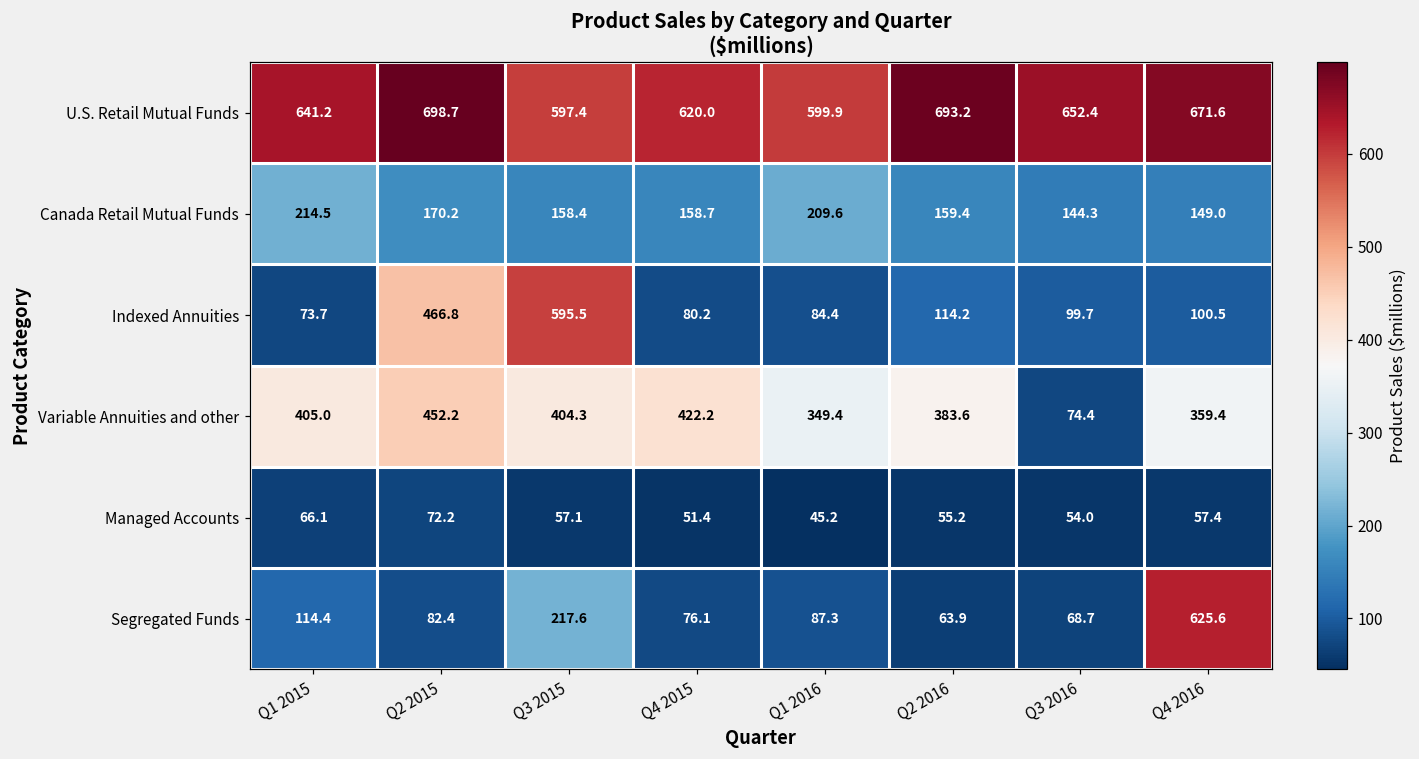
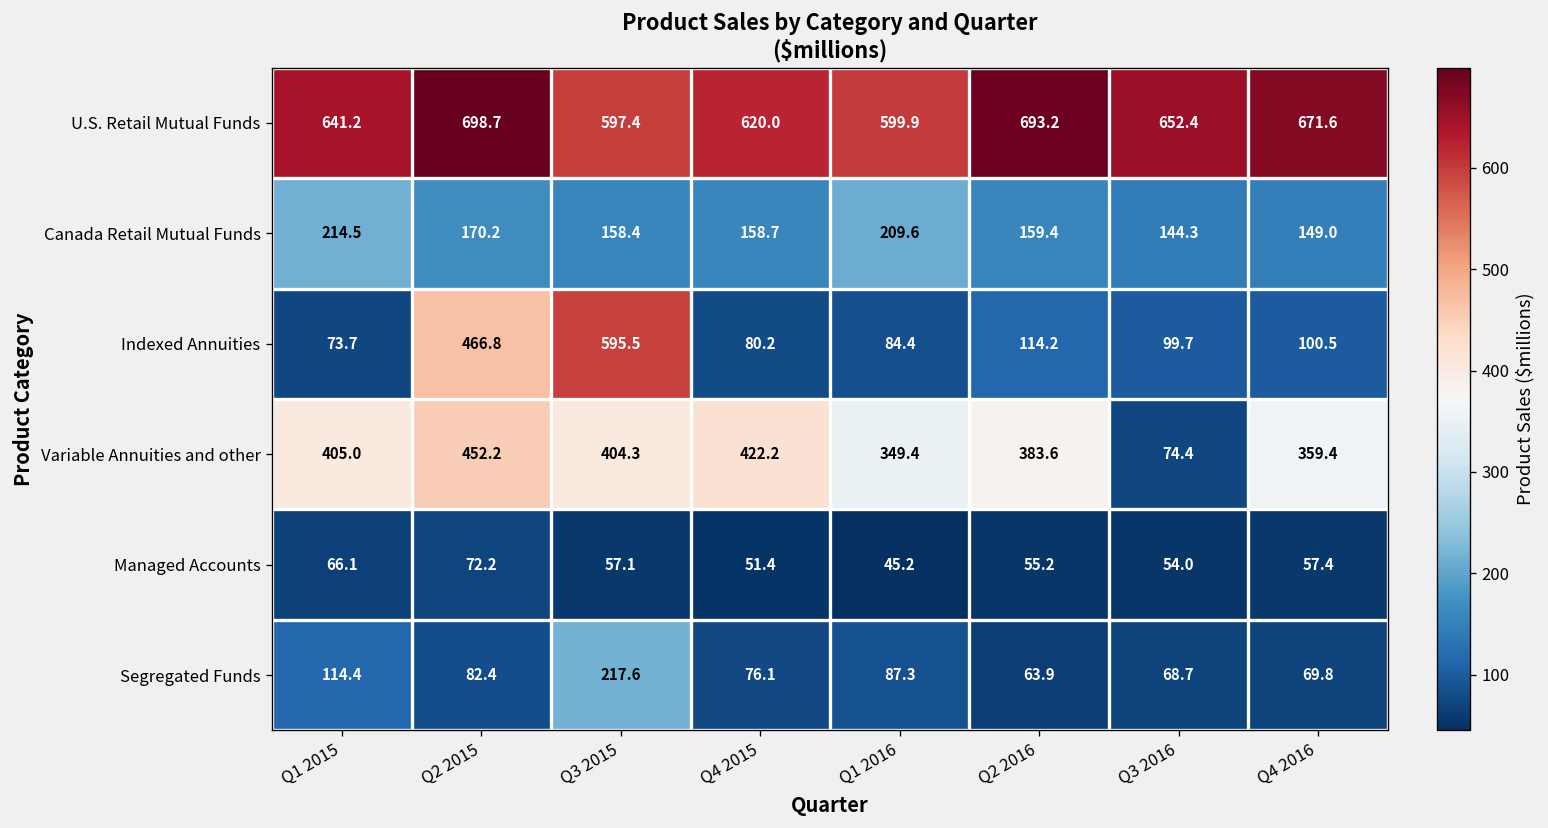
  {
    "U.S. Retail Mutual Funds": {
      "Q1 2015": 641.2,
      "Q2 2015": 698.7,
      "Q3 2015": 597.4,
      "Q4 2015": 620.0,
      "Q1 2016": 599.9,
      "Q2 2016": 693.2,
      "Q3 2016": 652.4,
      "Q4 2016": 671.6
    },
    "Canada Retail Mutual Funds": {
      "Q1 2015": 214.5,
      "Q2 2015": 170.2,
      "Q3 2015": 158.4,
      "Q4 2015": 158.7,
      "Q1 2016": 209.6,
      "Q2 2016": 159.4,
      "Q3 2016": 144.3,
      "Q4 2016": 149.0
    },
    "Indexed Annuities": {
      "Q1 2015": 73.7,
      "Q2 2015": 466.8,
      "Q3 2015": 595.5,
      "Q4 2015": 80.2,
      "Q1 2016": 84.4,
      "Q2 2016": 114.2,
      "Q3 2016": 99.7,
      "Q4 2016": 100.5
    },
    "Variable Annuities and other": {
      "Q1 2015": 405.0,
      "Q2 2015": 452.2,
      "Q3 2015": 404.3,
      "Q4 2015": 422.2,
      "Q1 2016": 349.4,
      "Q2 2016": 383.6,
      "Q3 2016": 74.4,
      "Q4 2016": 359.4
    },
    "Managed Accounts": {
      "Q1 2015": 66.1,
      "Q2 2015": 72.2,
      "Q3 2015": 57.1,
      "Q4 2015": 51.4,
      "Q1 2016": 45.2,
      "Q2 2016": 55.2,
      "Q3 2016": 54.0,
      "Q4 2016": 57.4
    },
    "Segregated Funds": {
      "Q1 2015": 114.4,
      "Q2 2015": 82.4,
      "Q3 2015": 217.6,
      "Q4 2015": 76.1,
      "Q1 2016": 87.3,
      "Q2 2016": 63.9,
      "Q3 2016": 68.7,
-     "Q4 2016": 625.6
+     "Q4 2016": 69.8
    }
  }
